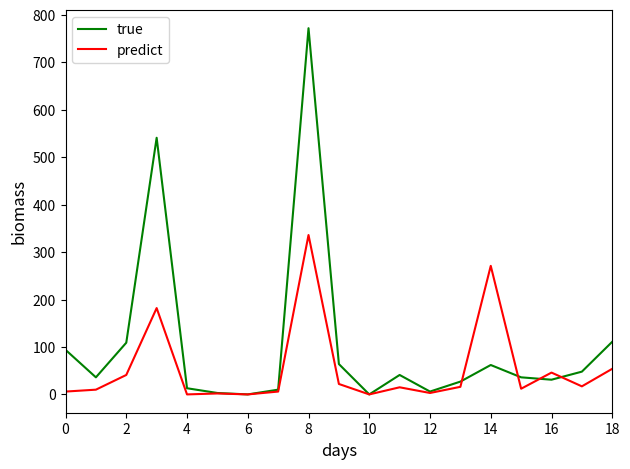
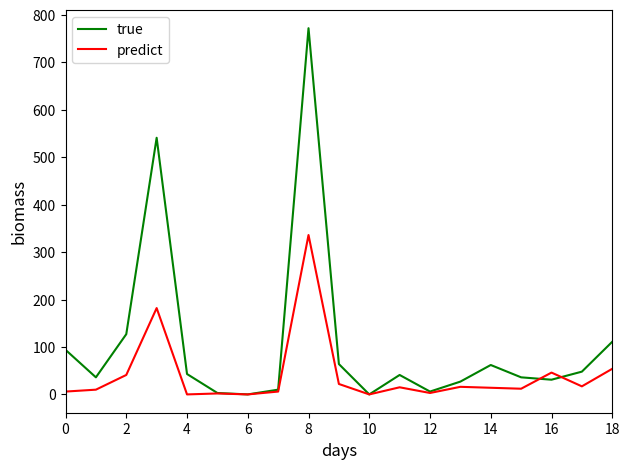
  {
    "true": {
      "0": 90,
-     "2": 110,
-     "4": 10,
+     "2": 130,
+     "4": 40,
      "8": 770,
      "14": 60,
      "16": 30,
      "18": 110
    },
    "predict": {
      "0": 10,
      "2": 40,
      "4": 0,
      "8": 340,
-     "14": 270,
+     "14": 10,
      "16": 50,
      "18": 50
    }
  }
